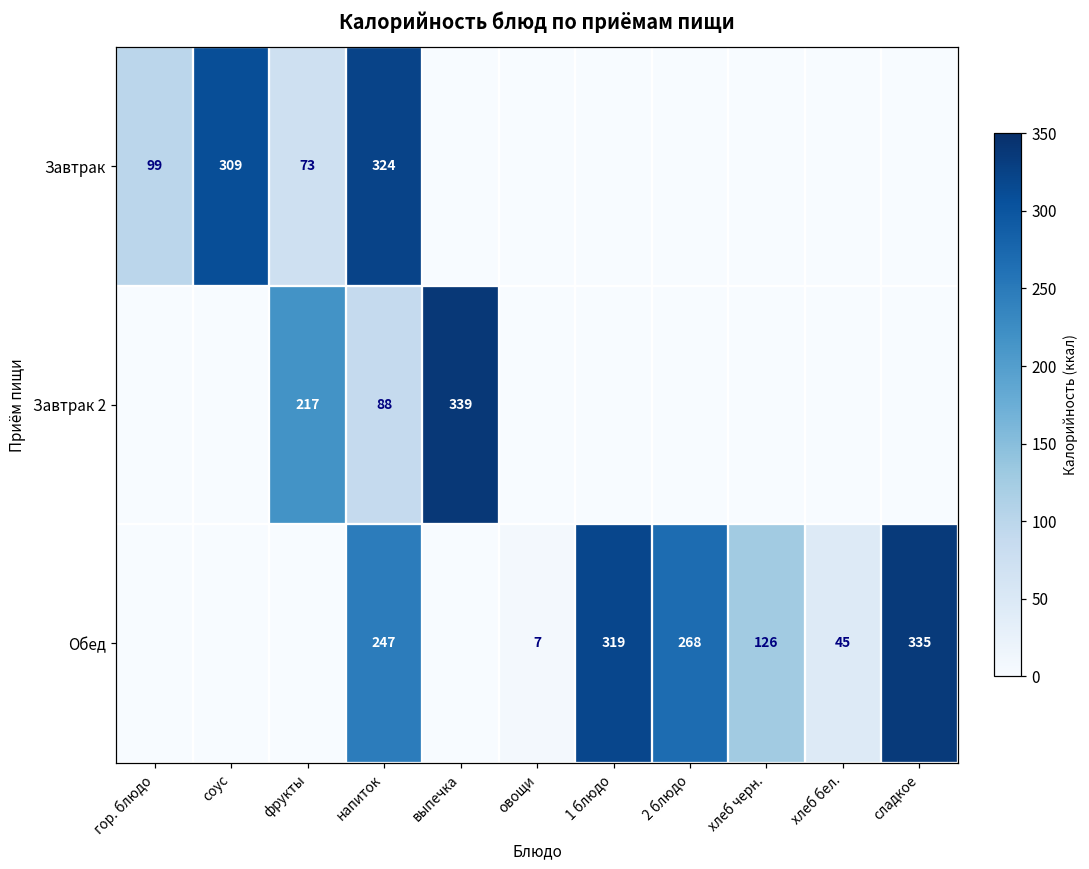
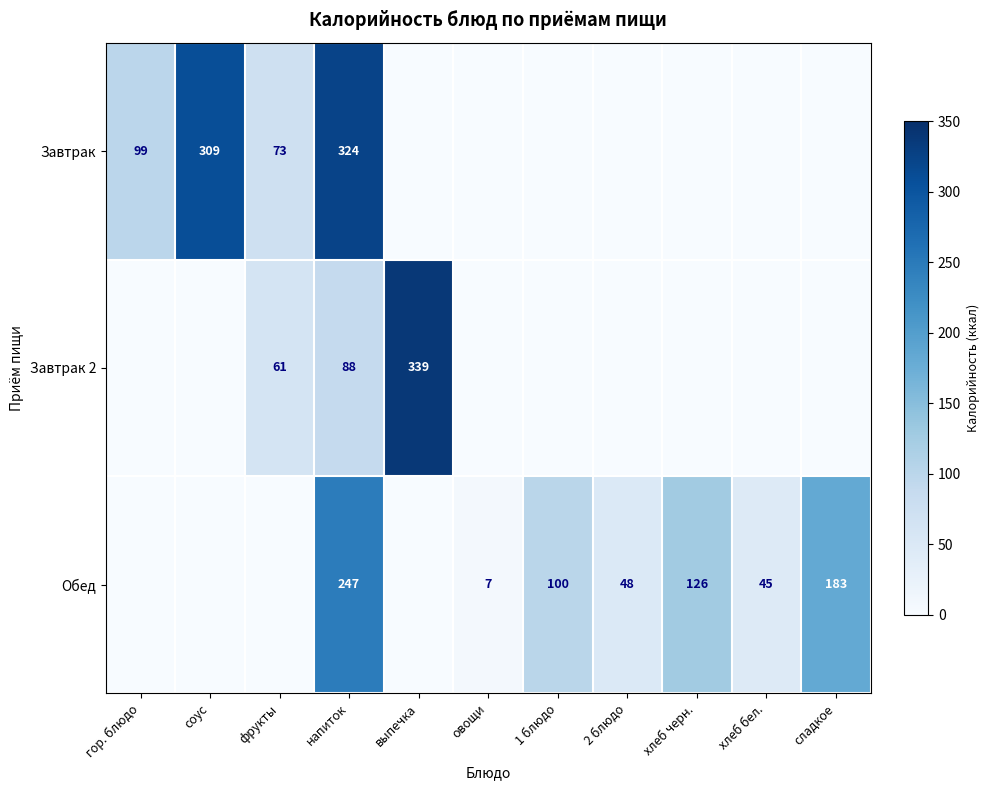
  {
    "Завтрак": {
      "гор. блюдо": 99,
      "соус": 309,
      "фрукты": 73,
      "напиток": 324
    },
    "Завтрак 2": {
-     "фрукты": 217,
+     "фрукты": 61,
      "напиток": 88,
      "выпечка": 339
    },
    "Обед": {
      "напиток": 247,
      "овощи": 7,
-     "1 блюдо": 319,
-     "2 блюдо": 268,
+     "1 блюдо": 100,
+     "2 блюдо": 48,
      "хлеб черн.": 126,
      "хлеб бел.": 45,
-     "сладкое": 335
+     "сладкое": 183
    }
  }
